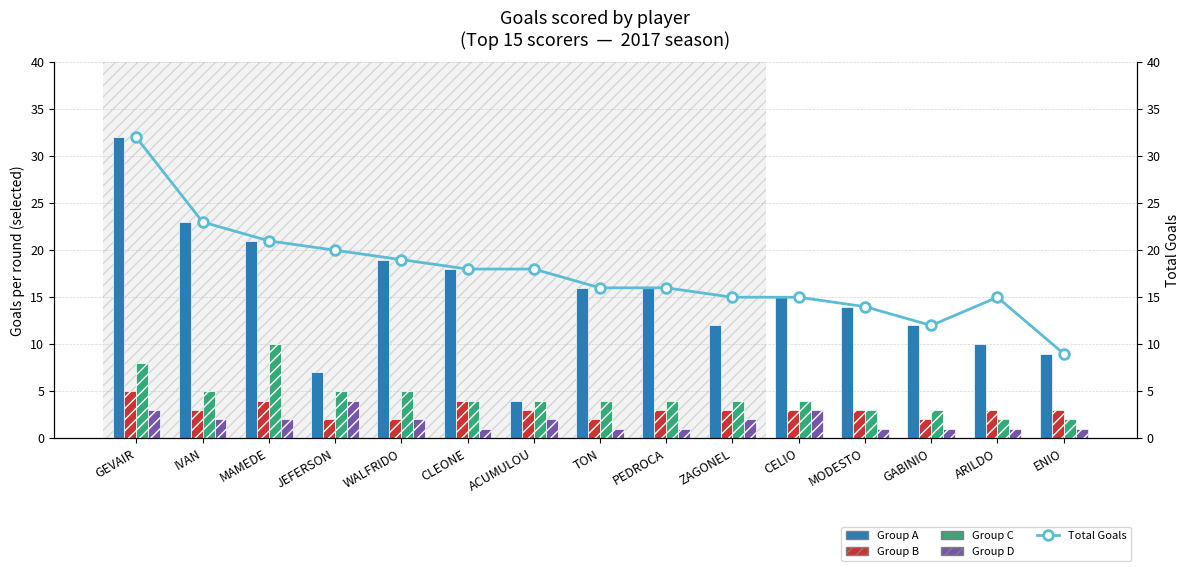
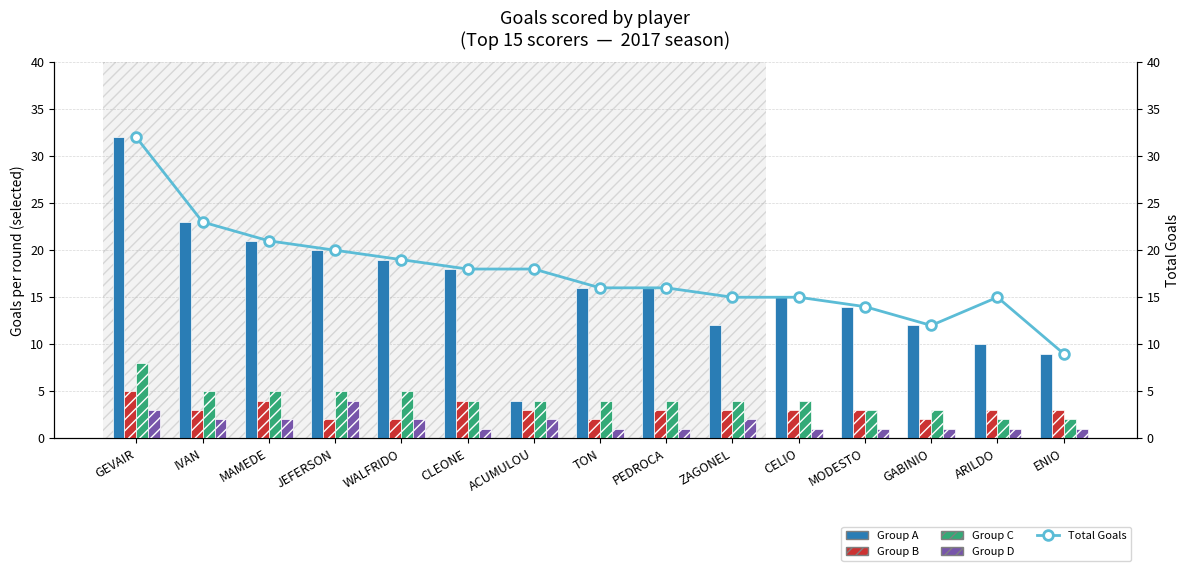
  {
    "Group A": {
      "GEVAIR": 32,
      "IVAN": 23,
      "MAMEDE": 21,
-     "JEFERSON": 7,
+     "JEFERSON": 20,
      "WALFRIDO": 19,
      "CLEONE": 18,
      "ACUMULOU": 4,
      "TON": 16,
      "PEDROCA": 16,
      "ZAGONEL": 12,
      "CELIO": 15,
      "MODESTO": 14,
      "GABINIO": 12,
      "ARILDO": 10,
      "ENIO": 9
    },
    "Group B": {
      "GEVAIR": 5,
      "IVAN": 3,
      "MAMEDE": 4,
      "JEFERSON": 2,
      "WALFRIDO": 2,
      "CLEONE": 4,
      "ACUMULOU": 3,
      "TON": 2,
      "PEDROCA": 3,
      "ZAGONEL": 3,
      "CELIO": 3,
      "MODESTO": 3,
      "GABINIO": 2,
      "ARILDO": 3,
      "ENIO": 3
    },
    "Group C": {
      "GEVAIR": 8,
      "IVAN": 5,
-     "MAMEDE": 10,
+     "MAMEDE": 5,
      "JEFERSON": 5,
      "WALFRIDO": 5,
      "CLEONE": 4,
      "ACUMULOU": 4,
      "TON": 4,
      "PEDROCA": 4,
      "ZAGONEL": 4,
      "CELIO": 4,
      "MODESTO": 3,
      "GABINIO": 3,
      "ARILDO": 2,
      "ENIO": 2
    },
    "Group D": {
      "GEVAIR": 3,
      "IVAN": 2,
      "MAMEDE": 2,
      "JEFERSON": 4,
      "WALFRIDO": 2,
      "CLEONE": 1,
      "ACUMULOU": 2,
      "TON": 1,
      "PEDROCA": 1,
      "ZAGONEL": 2,
-     "CELIO": 3,
+     "CELIO": 1,
      "MODESTO": 1,
      "GABINIO": 1,
      "ARILDO": 1,
      "ENIO": 1
    },
    "Total Goals": {
      "GEVAIR": 32,
      "IVAN": 23,
      "MAMEDE": 21,
      "JEFERSON": 20,
      "WALFRIDO": 19,
      "CLEONE": 18,
      "ACUMULOU": 18,
      "TON": 16,
      "PEDROCA": 16,
      "ZAGONEL": 15,
      "CELIO": 15,
      "MODESTO": 14,
      "GABINIO": 12,
      "ARILDO": 15,
      "ENIO": 9
    }
  }
